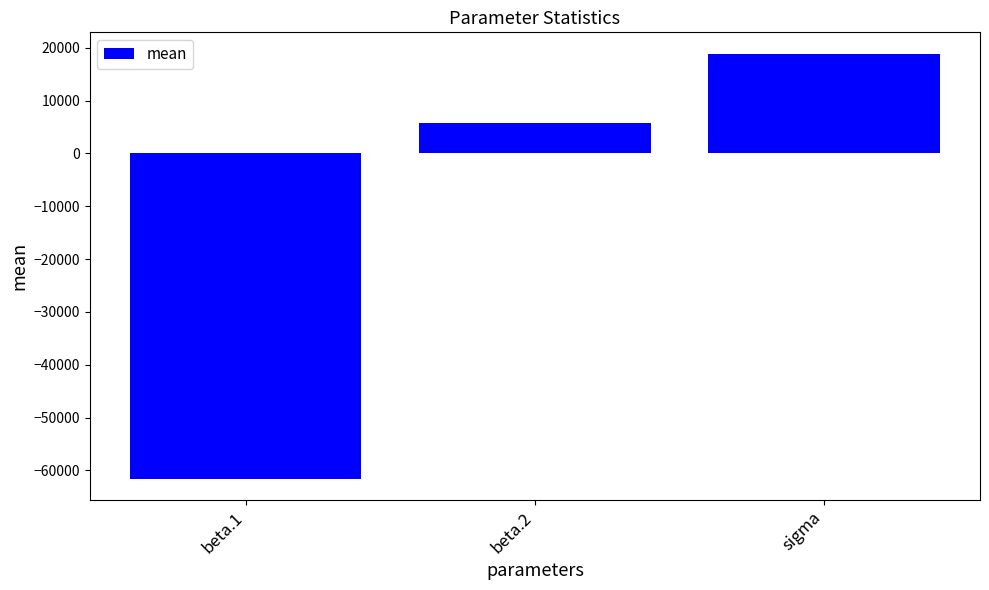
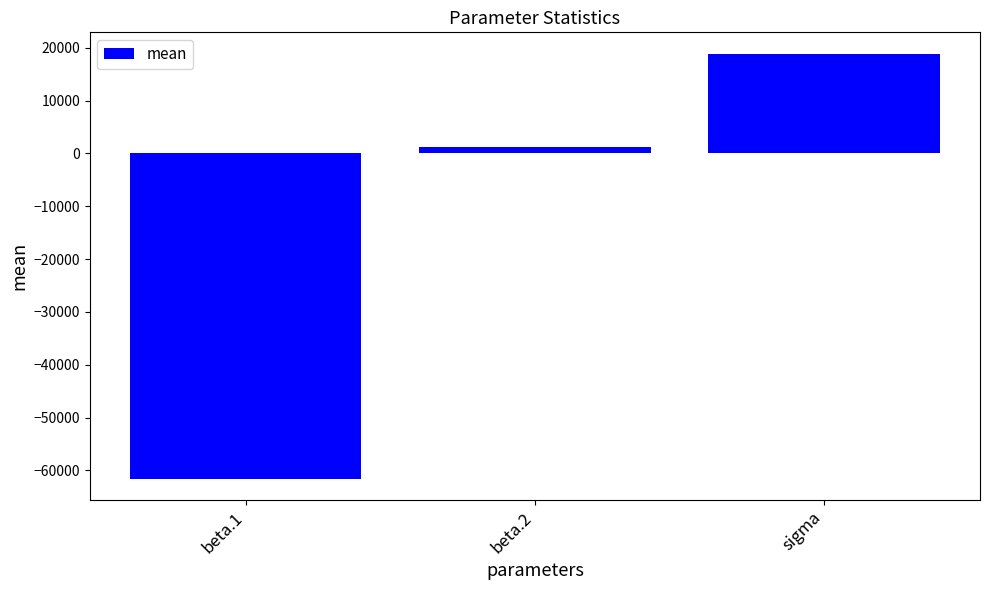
  {
    "beta.1": -62000,
-   "beta.2": 6000,
+   "beta.2": 1000,
    "sigma": 19000
  }
